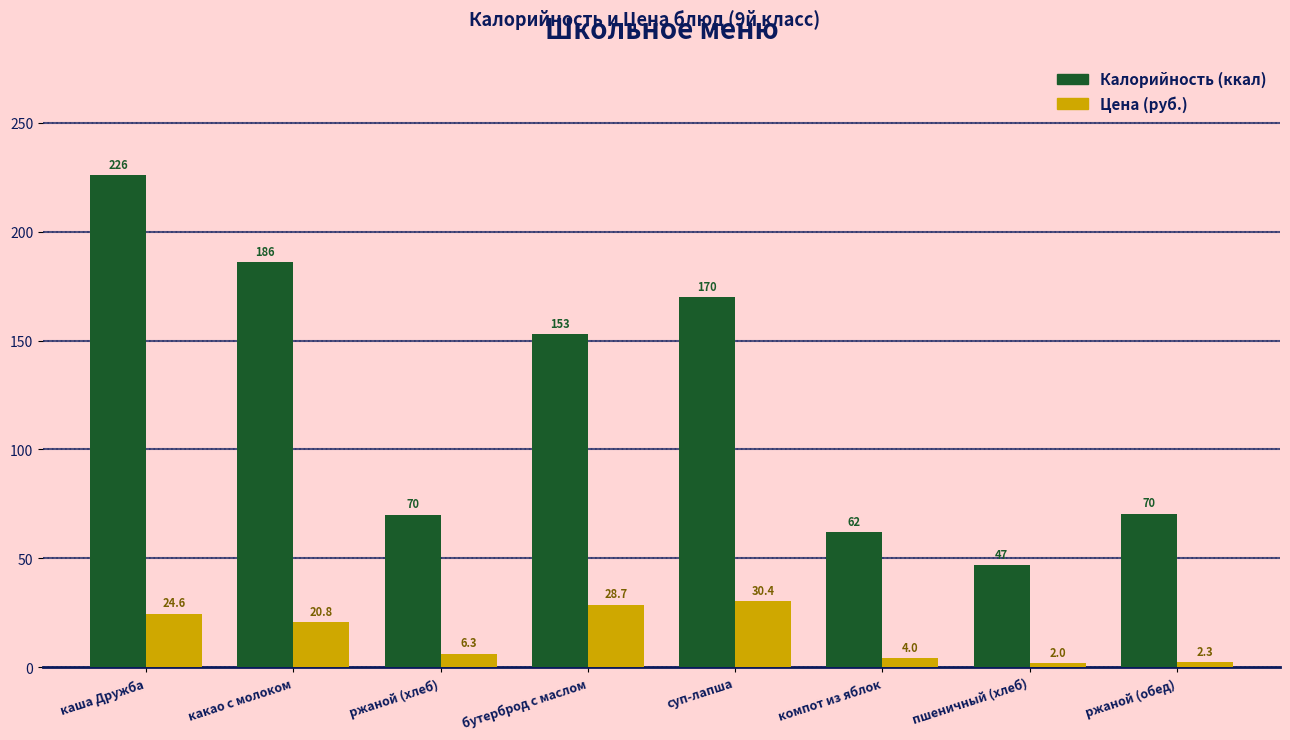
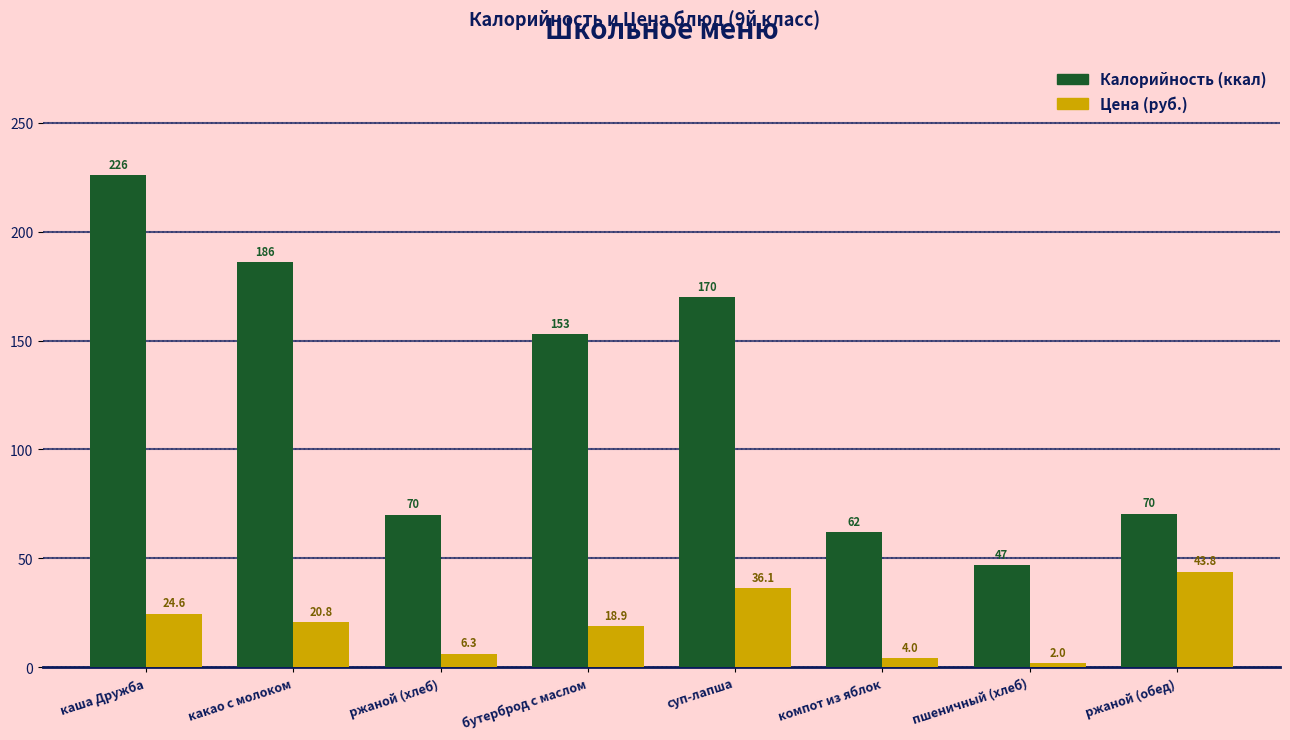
  {
    "Цена (руб.)": {
      "каша Дружба": 24.6,
      "какао с молоком": 20.8,
      "ржаной (хлеб)": 6.3,
-     "бутерброд с маслом": 28.7,
-     "суп-лапша": 30.4,
+     "бутерброд с маслом": 18.9,
+     "суп-лапша": 36.1,
      "компот из яблок": 4.0,
      "пшеничный (хлеб)": 2.0,
-     "ржаной (обед)": 2.3
+     "ржаной (обед)": 43.8
    }
  }
